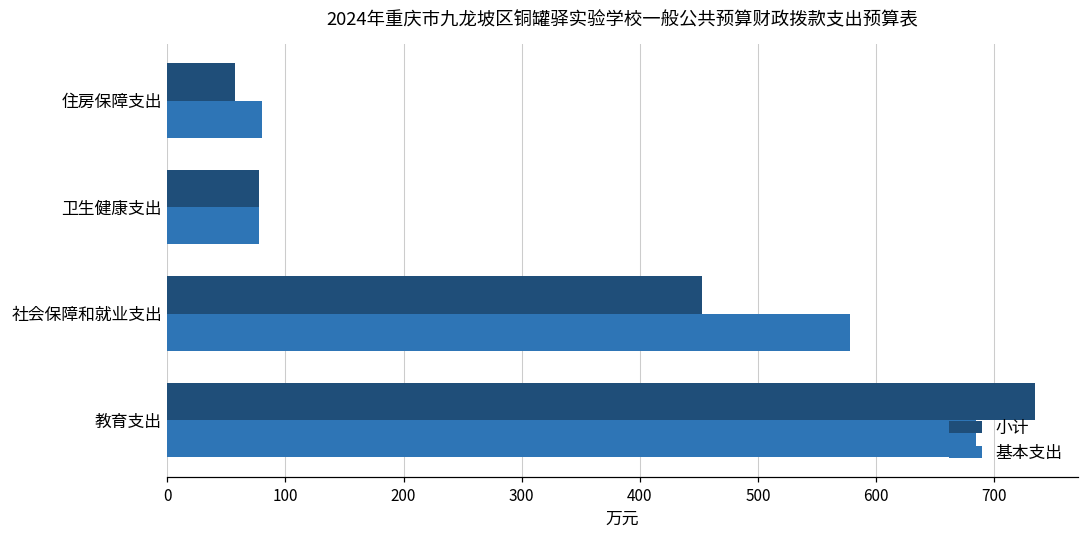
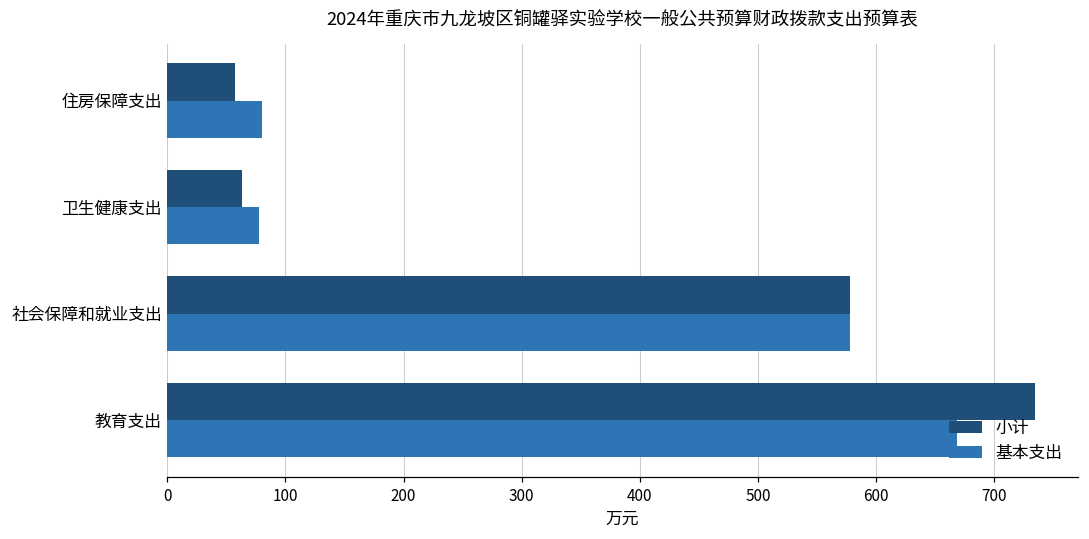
  {
    "小计": {
      "住房保障支出": 58,
-     "卫生健康支出": 77,
-     "社会保障和就业支出": 453,
+     "卫生健康支出": 63,
+     "社会保障和就业支出": 578,
      "教育支出": 734
    },
    "基本支出": {
      "住房保障支出": 80,
      "卫生健康支出": 77,
      "社会保障和就业支出": 578,
-     "教育支出": 685
+     "教育支出": 668
    }
  }
